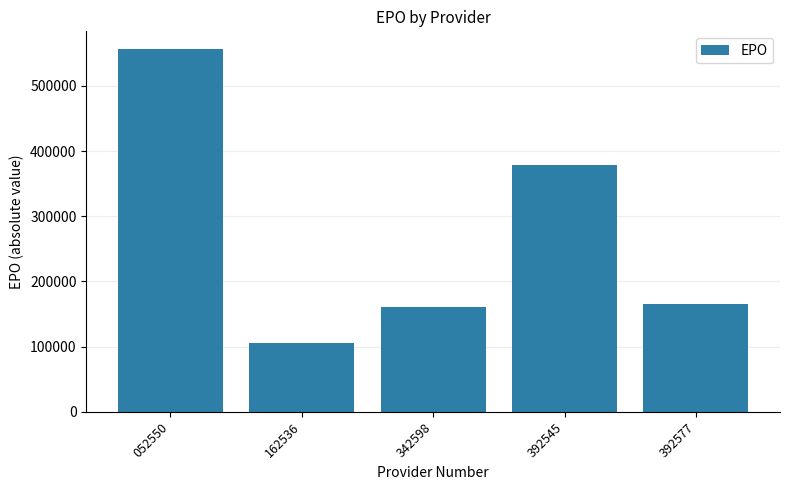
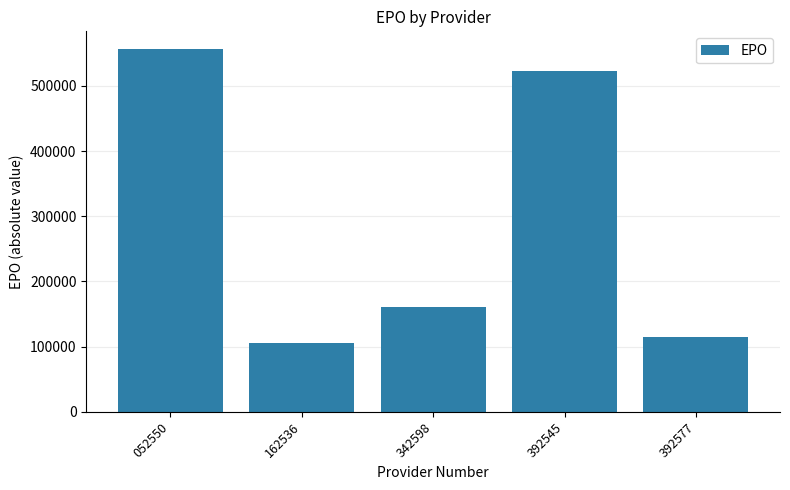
  {
    "052550": 560000,
    "162536": 100000,
    "342598": 160000,
-   "392545": 380000,
-   "392577": 160000
+   "392545": 520000,
+   "392577": 110000
  }
